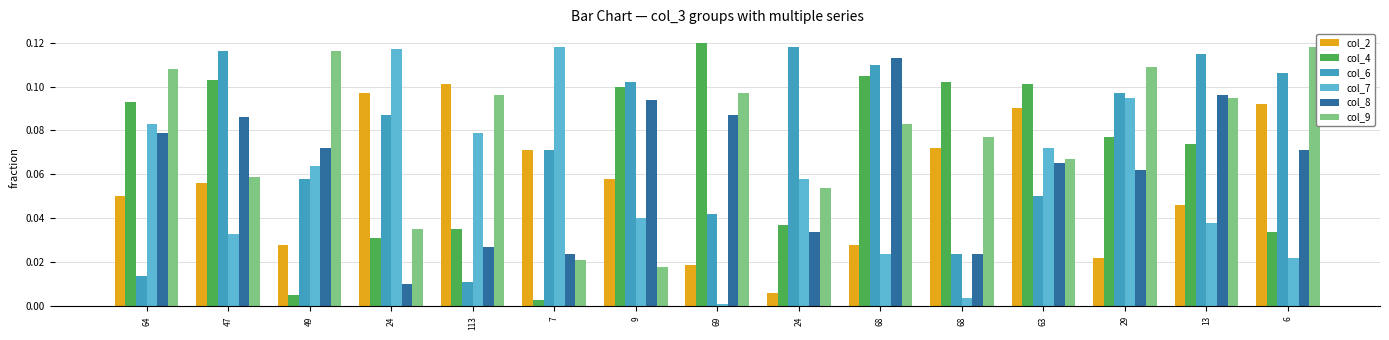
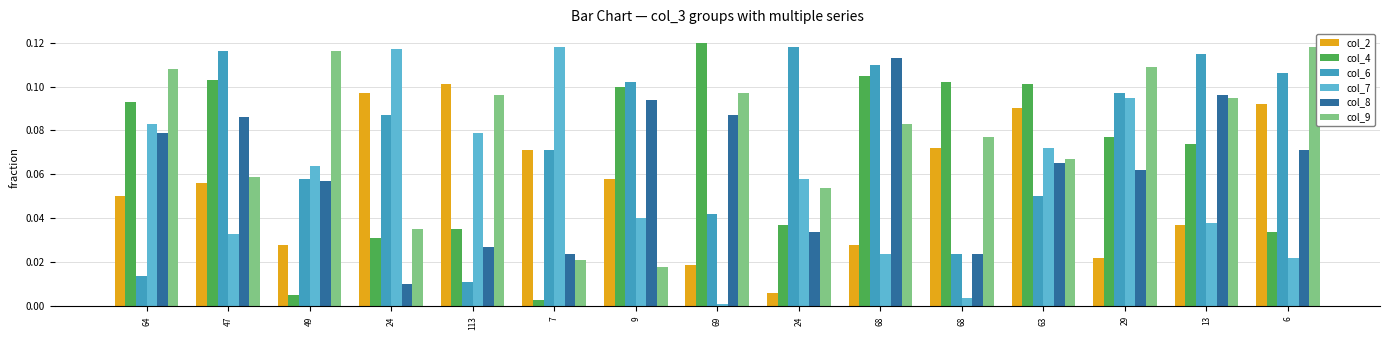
  {
    "col_2": {
      "64": 0.050,
      "47": 0.056,
      "49": 0.028,
      "113": 0.101,
      "7": 0.071,
      "9": 0.058,
      "69": 0.019,
      "63": 0.090,
      "29": 0.022,
-     "13": 0.046,
+     "13": 0.037,
      "6": 0.092
    },
    "col_4": {
      "64": 0.093,
      "47": 0.103,
      "49": 0.005,
      "113": 0.035,
      "7": 0.003,
      "9": 0.100,
      "69": 0.120,
      "63": 0.101,
      "29": 0.077,
      "13": 0.074,
      "6": 0.034
    },
    "col_8": {
      "64": 0.079,
      "47": 0.086,
-     "49": 0.072,
+     "49": 0.057,
      "113": 0.027,
      "7": 0.024,
      "9": 0.094,
      "69": 0.087,
      "63": 0.065,
      "29": 0.062,
      "13": 0.096,
      "6": 0.071
    },
    "col_9": {
      "64": 0.108,
      "47": 0.059,
      "49": 0.116,
      "113": 0.096,
      "7": 0.021,
      "9": 0.018,
      "69": 0.097,
      "63": 0.067,
      "29": 0.109,
      "13": 0.095,
      "6": 0.118
    }
  }
